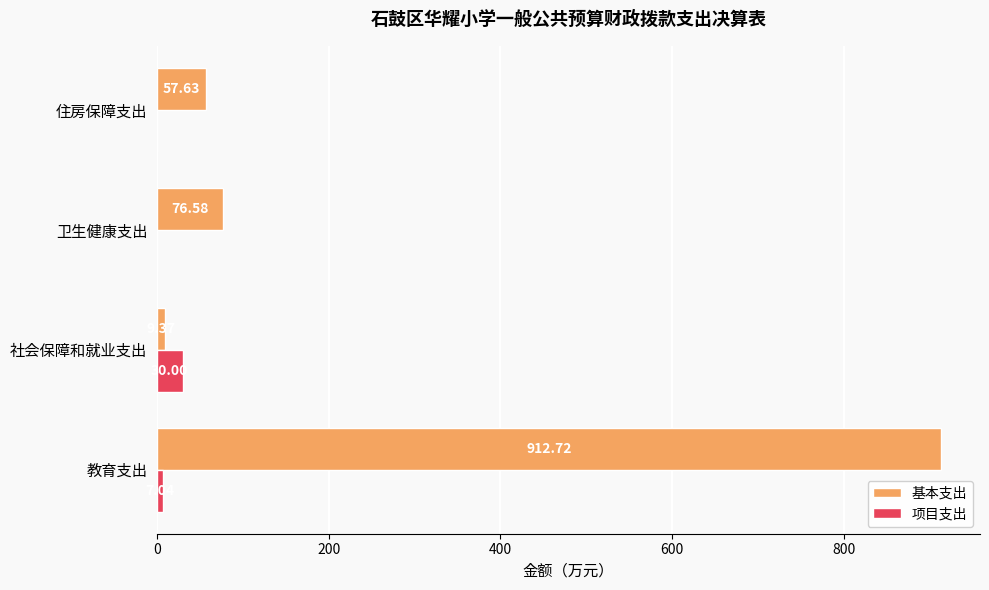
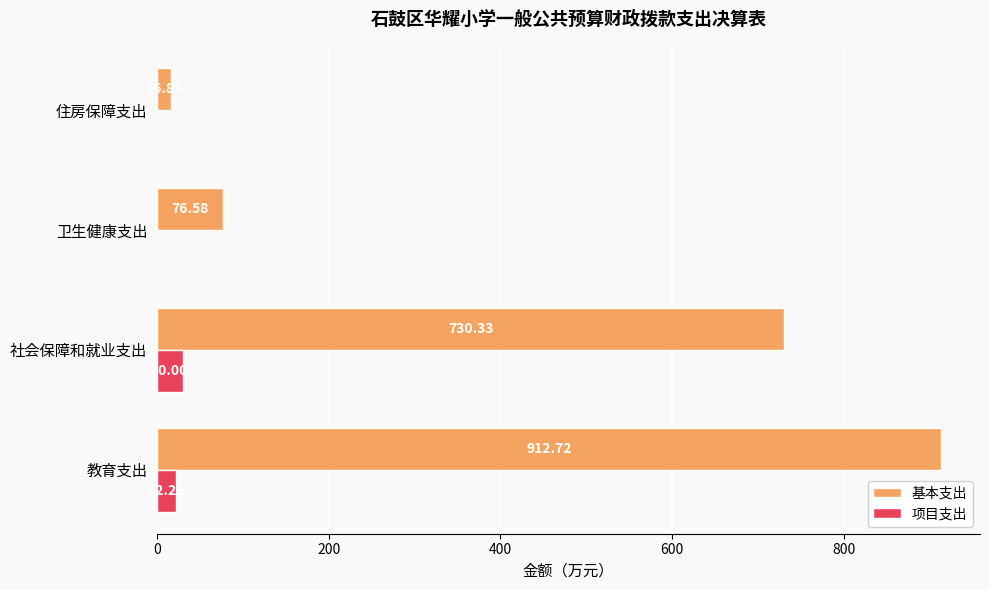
  {
    "基本支出": {
-     "住房保障支出": 60,
-     "社会保障和就业支出": 10
+     "住房保障支出": 20,
+     "社会保障和就业支出": 730
    },
    "项目支出": {
      "住房保障支出": 0,
      "卫生健康支出": 0,
-     "教育支出": 10
+     "教育支出": 20
    }
  }
